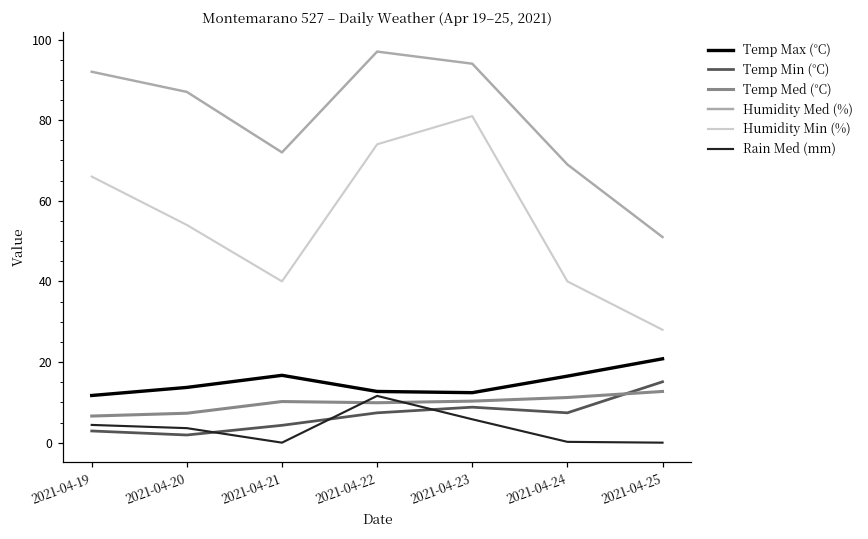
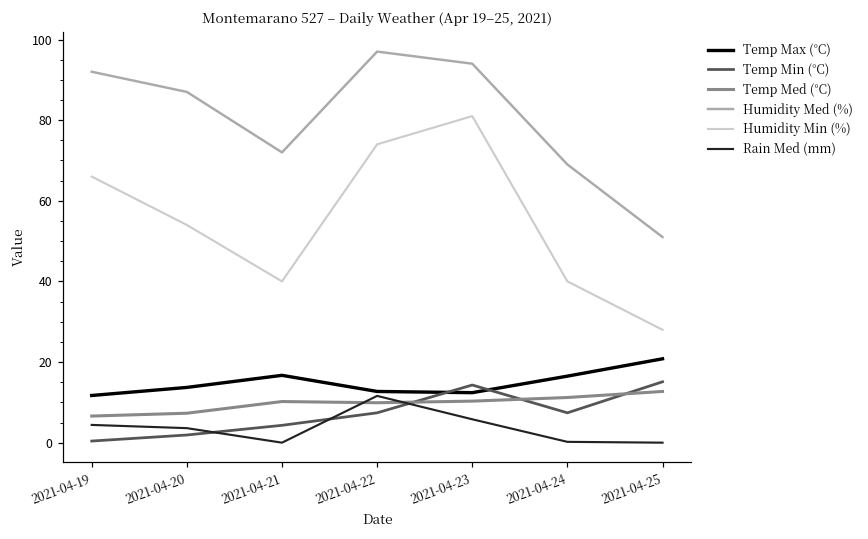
  {
    "Temp Min (°C)": {
-     "2021-04-19": 3,
+     "2021-04-19": 0,
      "2021-04-20": 2,
      "2021-04-21": 4,
      "2021-04-22": 7,
-     "2021-04-23": 9,
+     "2021-04-23": 14,
      "2021-04-24": 7,
      "2021-04-25": 15
    }
  }
